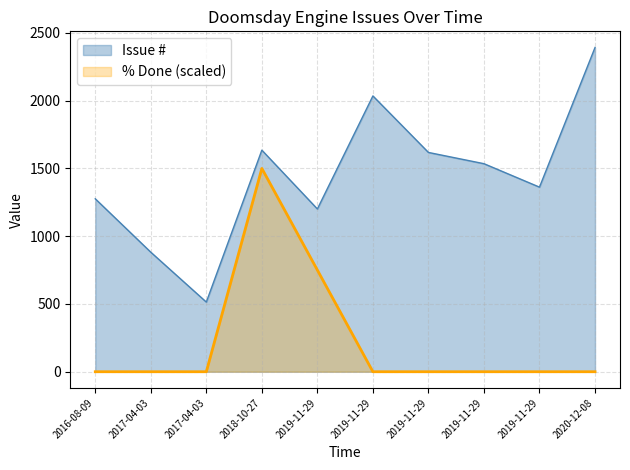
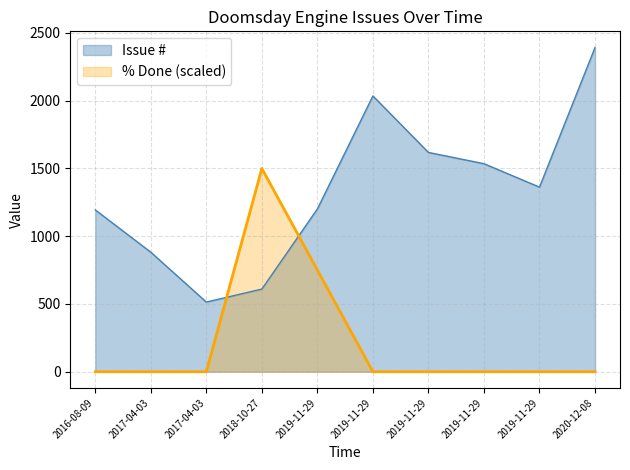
  {
    "Issue #": {
-     "2016-08-09": 1280,
-     "2018-10-27": 1640,
+     "2016-08-09": 1190,
+     "2018-10-27": 610,
      "2020-12-08": 2390
    },
    "% Done (scaled)": {
      "2016-08-09": 0,
      "2018-10-27": 1500,
      "2020-12-08": 0
    }
  }
